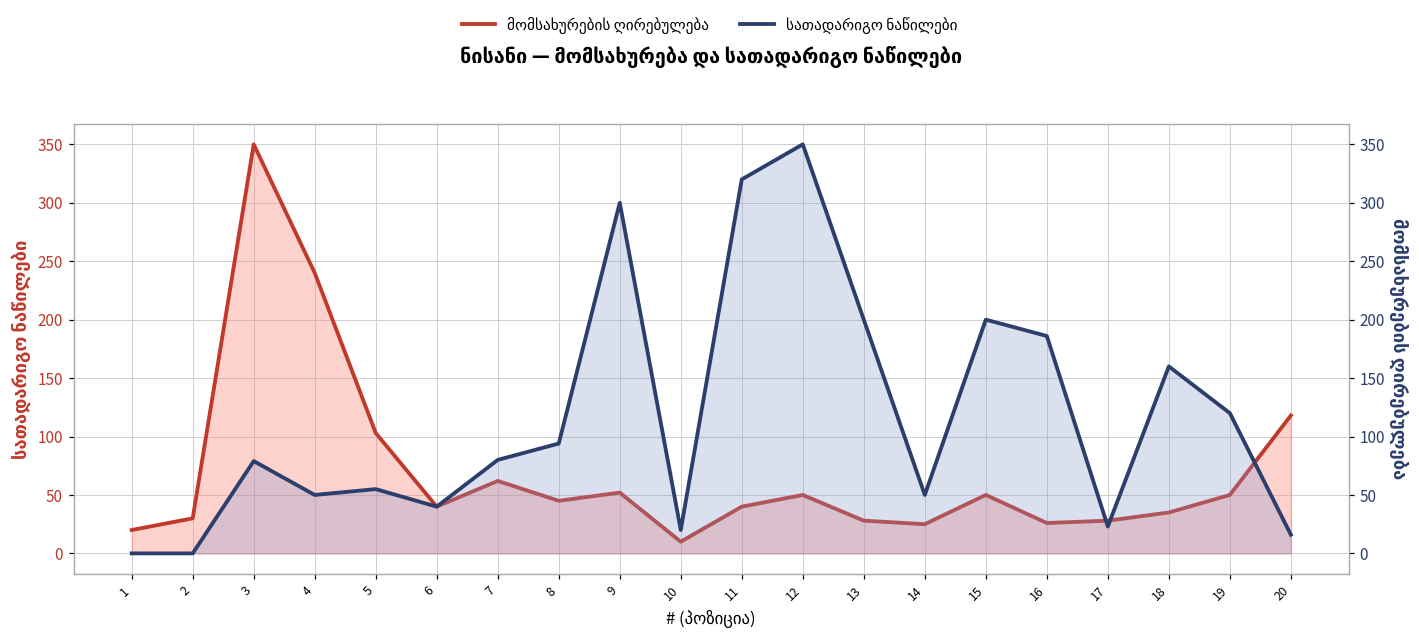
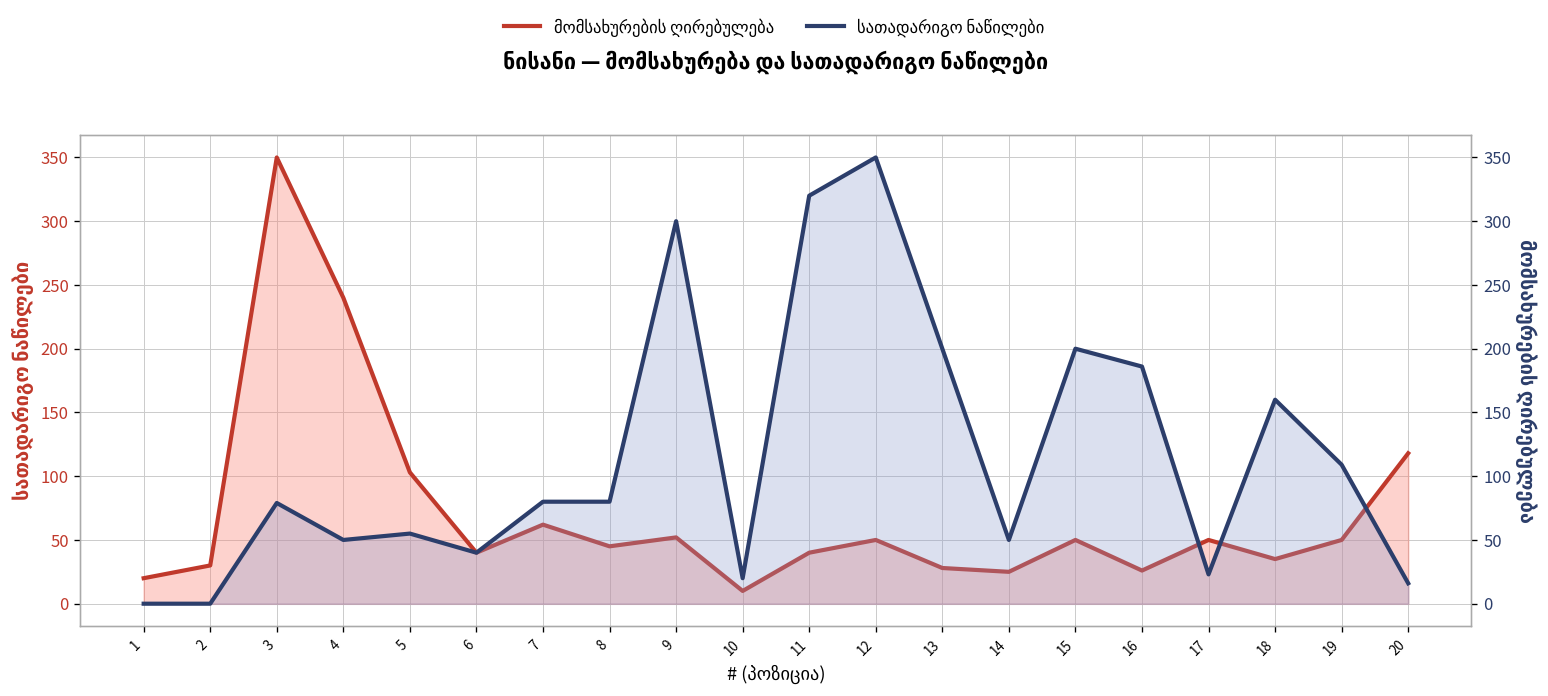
  {
    "მომსახურების ღირებულება": {
      "1": 20,
      "2": 30,
      "3": 350,
      "4": 240,
      "5": 103,
      "6": 40,
      "7": 62,
      "8": 45,
      "9": 52,
      "10": 10,
      "11": 40,
      "12": 50,
      "13": 28,
      "14": 25,
      "15": 50,
      "16": 26,
-     "17": 28,
+     "17": 50,
      "18": 35,
      "19": 50,
      "20": 118
    },
    "სათადარიგო ნაწილები": {
      "1": 0,
      "2": 0,
      "3": 79,
      "4": 50,
      "5": 55,
      "6": 40,
      "7": 80,
-     "8": 94,
+     "8": 80,
      "9": 300,
      "10": 20,
      "11": 320,
      "12": 350,
      "13": 200,
      "14": 50,
      "15": 200,
      "16": 186,
      "17": 23,
      "18": 160,
-     "19": 120,
+     "19": 109,
      "20": 16
    }
  }
